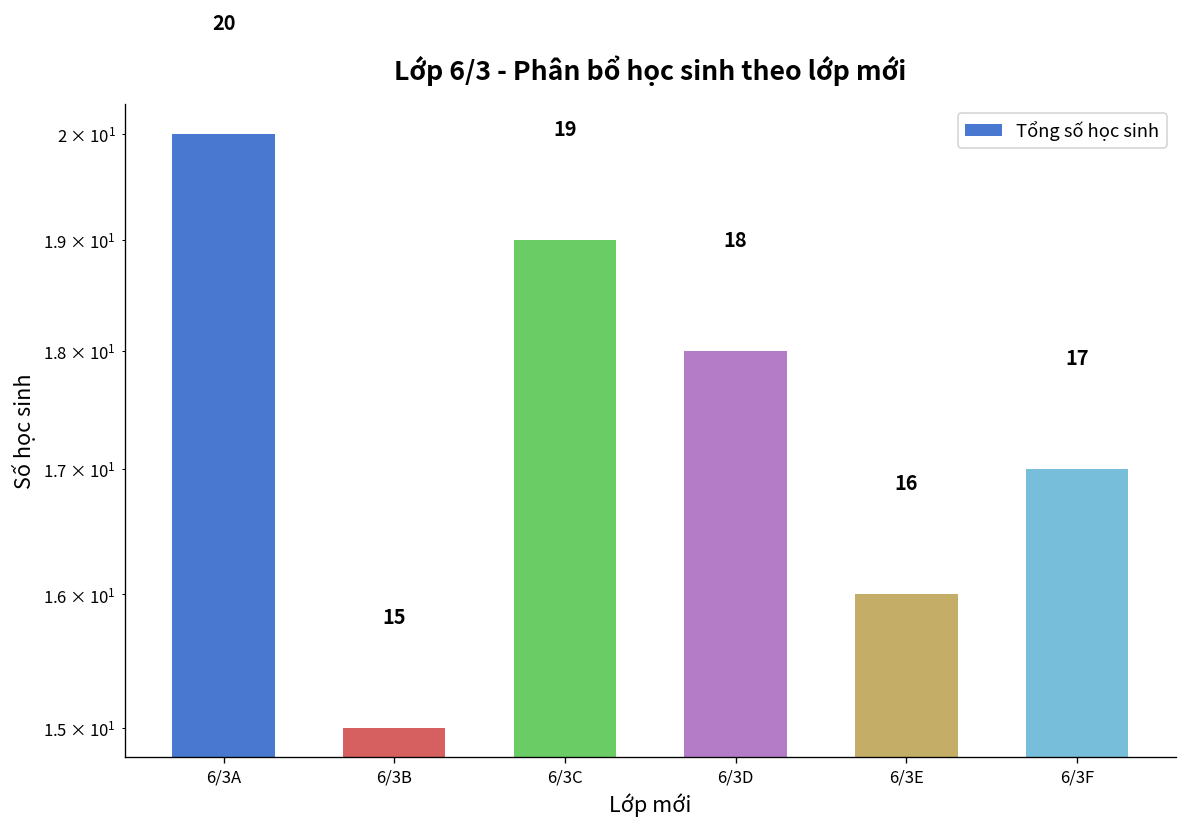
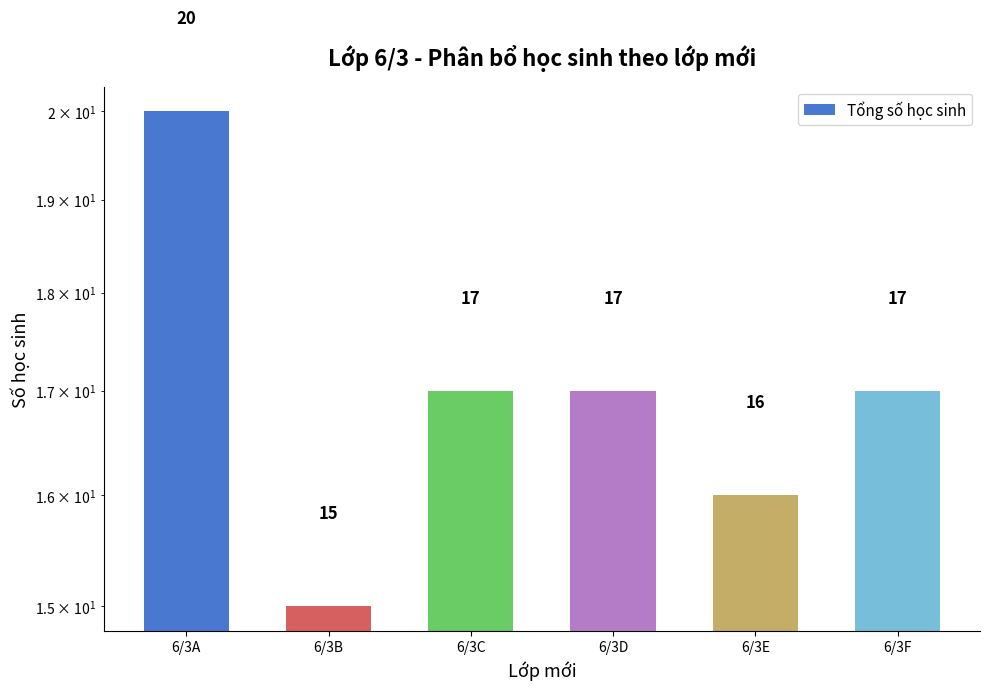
  {
-   "6/3C": 19,
-   "6/3D": 18
+   "6/3C": 17,
+   "6/3D": 17
  }
